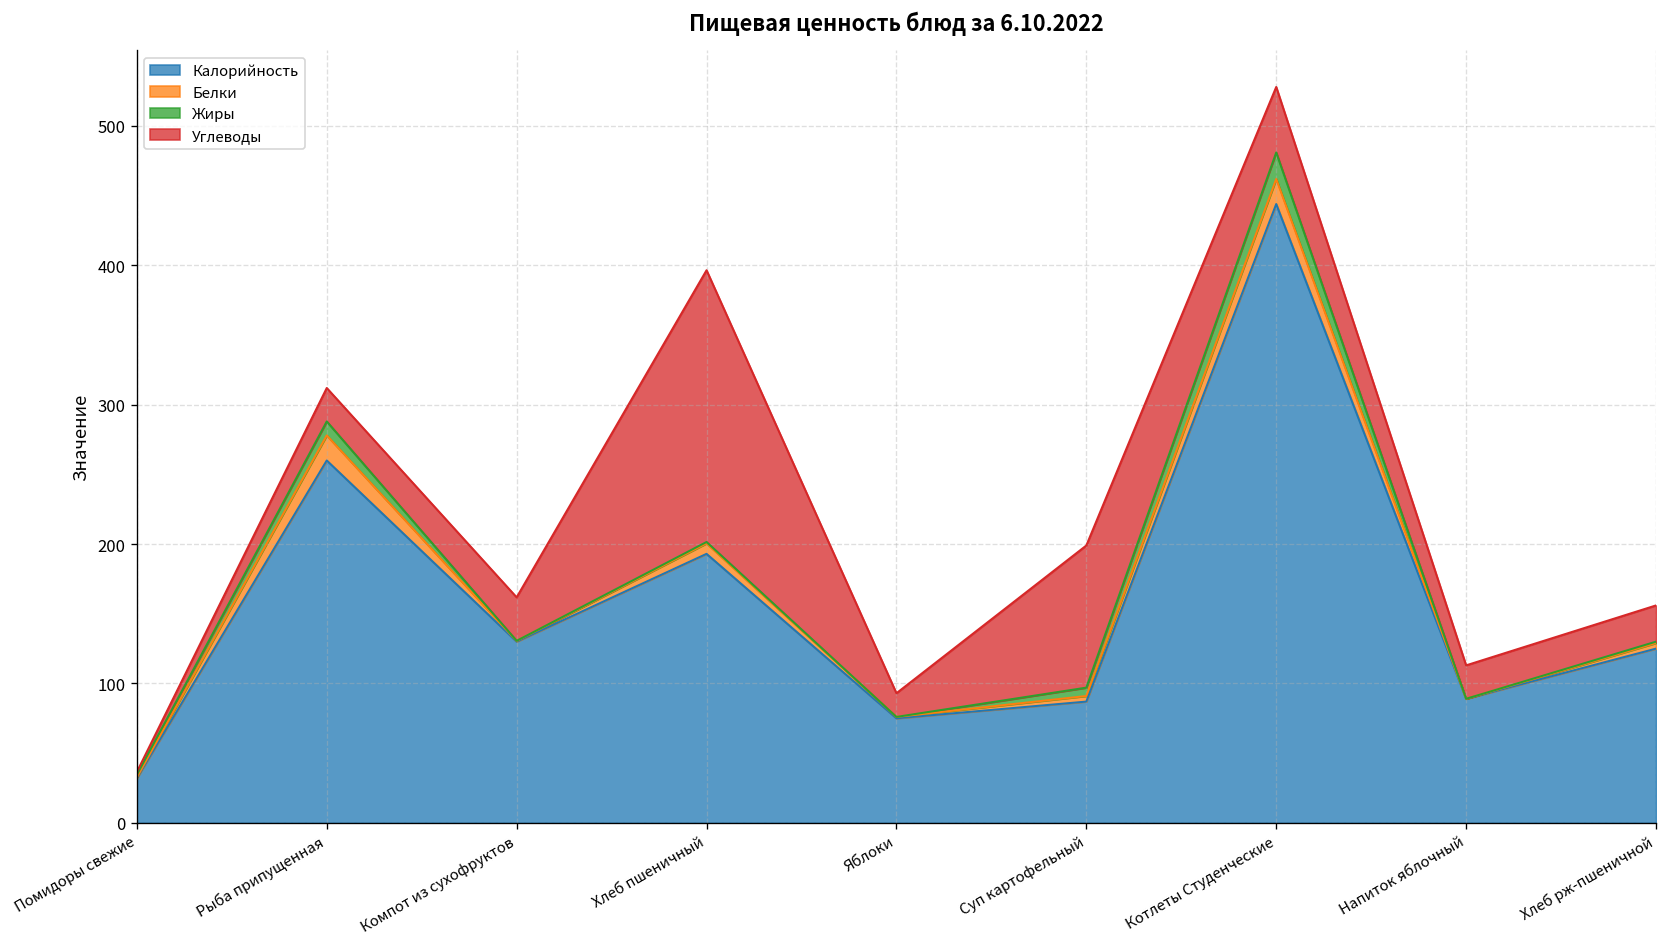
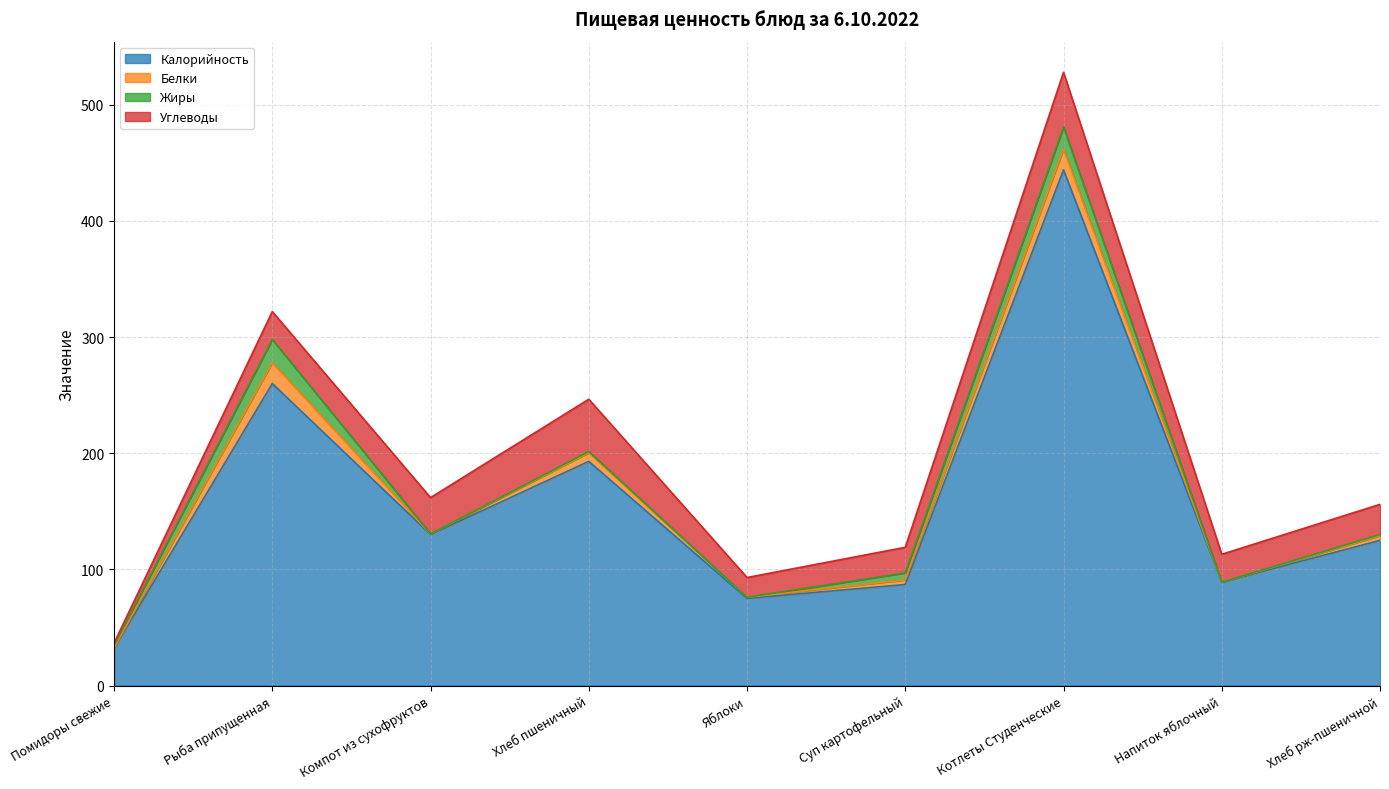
  {
    "Калорийность": {
      "Рыба припущенная": 260,
      "Хлеб пшеничный": 193,
      "Суп картофельный": 87,
      "Котлеты Студенческие": 444,
      "Хлеб рж-пшеничной": 125
    },
    "Белки": {
      "Рыба припущенная": 18,
      "Суп картофельный": 4,
      "Котлеты Студенческие": 18
    },
    "Жиры": {
-     "Рыба припущенная": 10,
+     "Рыба припущенная": 20,
      "Суп картофельный": 6,
      "Котлеты Студенческие": 19
    },
    "Углеводы": {
      "Рыба припущенная": 24,
      "Компот из сухофруктов": 31,
-     "Хлеб пшеничный": 195,
+     "Хлеб пшеничный": 45,
      "Яблоки": 17,
-     "Суп картофельный": 102,
+     "Суп картофельный": 22,
      "Котлеты Студенческие": 47,
      "Напиток яблочный": 24,
      "Хлеб рж-пшеничной": 26
    }
  }
